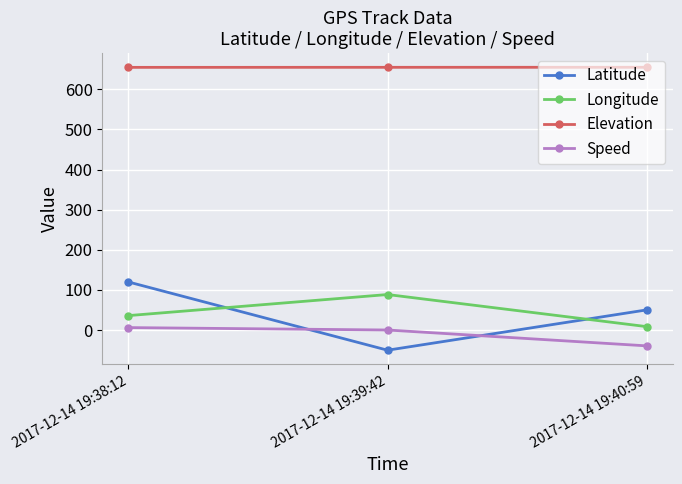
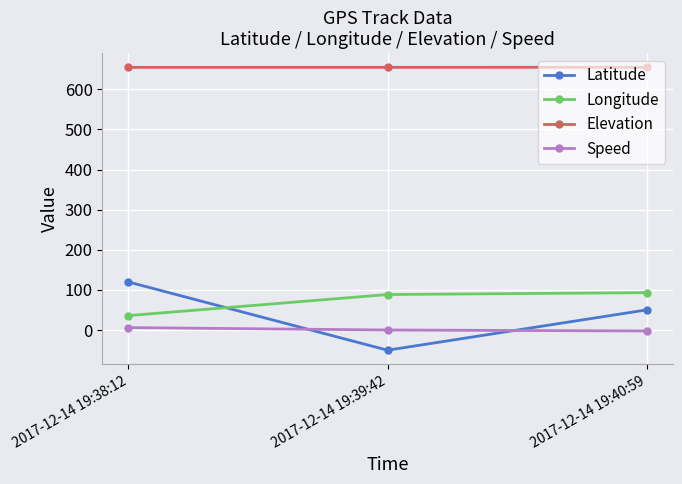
  {
    "Latitude": {
      "2017-12-14 19:38:12": 120,
      "2017-12-14 19:39:42": -50,
      "2017-12-14 19:40:59": 50
    },
    "Longitude": {
      "2017-12-14 19:38:12": 40,
      "2017-12-14 19:39:42": 90,
-     "2017-12-14 19:40:59": 10
+     "2017-12-14 19:40:59": 90
    },
    "Elevation": {
      "2017-12-14 19:38:12": 650,
      "2017-12-14 19:39:42": 650
    },
    "Speed": {
      "2017-12-14 19:38:12": 10,
      "2017-12-14 19:39:42": 0,
-     "2017-12-14 19:40:59": -40
+     "2017-12-14 19:40:59": 0
    }
  }
